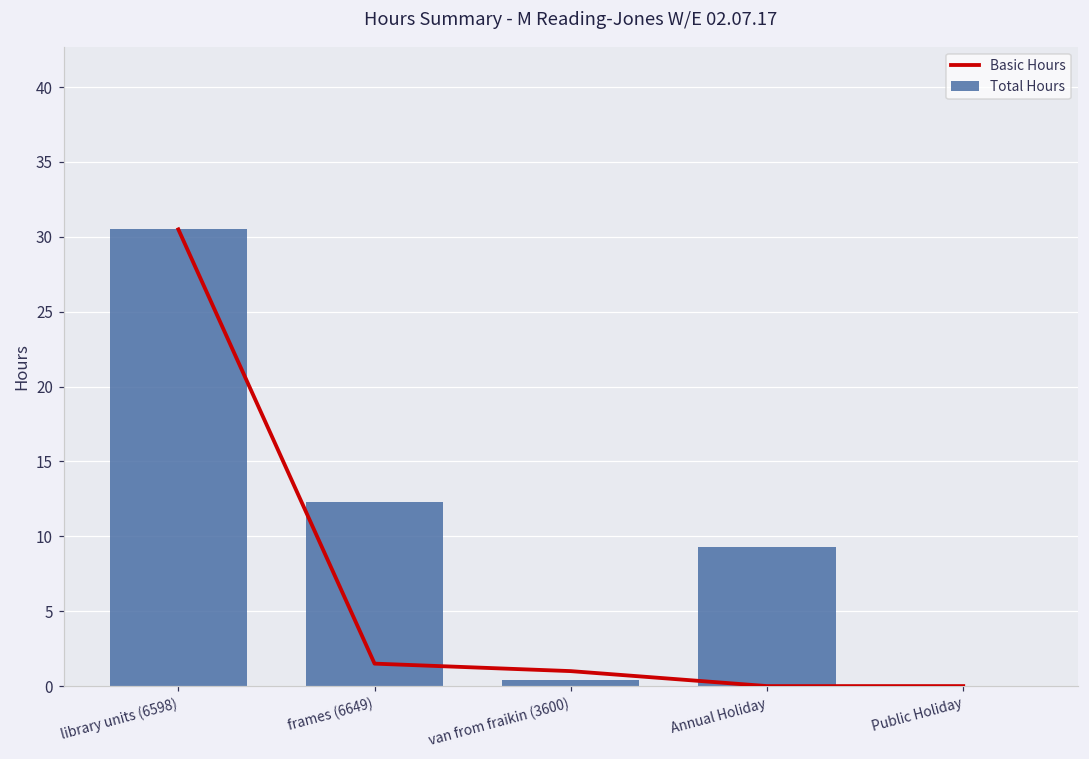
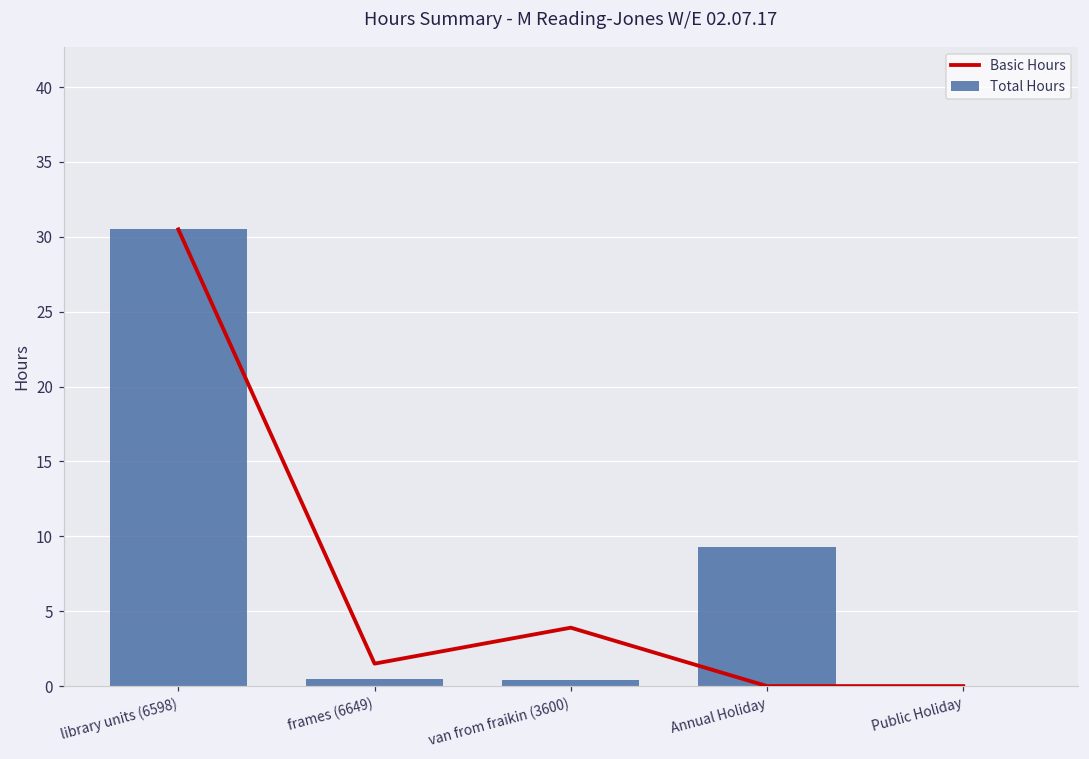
  {
    "Basic Hours": {
      "library units (6598)": 30.5,
      "frames (6649)": 1.5,
-     "van from fraikin (3600)": 1.0,
+     "van from fraikin (3600)": 3.9,
      "Annual Holiday": 0.0,
      "Public Holiday": 0.0
    },
    "Total Hours": {
      "library units (6598)": 30.5,
-     "frames (6649)": 12.3,
+     "frames (6649)": 0.5,
      "van from fraikin (3600)": 0.4,
      "Annual Holiday": 9.3,
      "Public Holiday": 0.0
    }
  }
